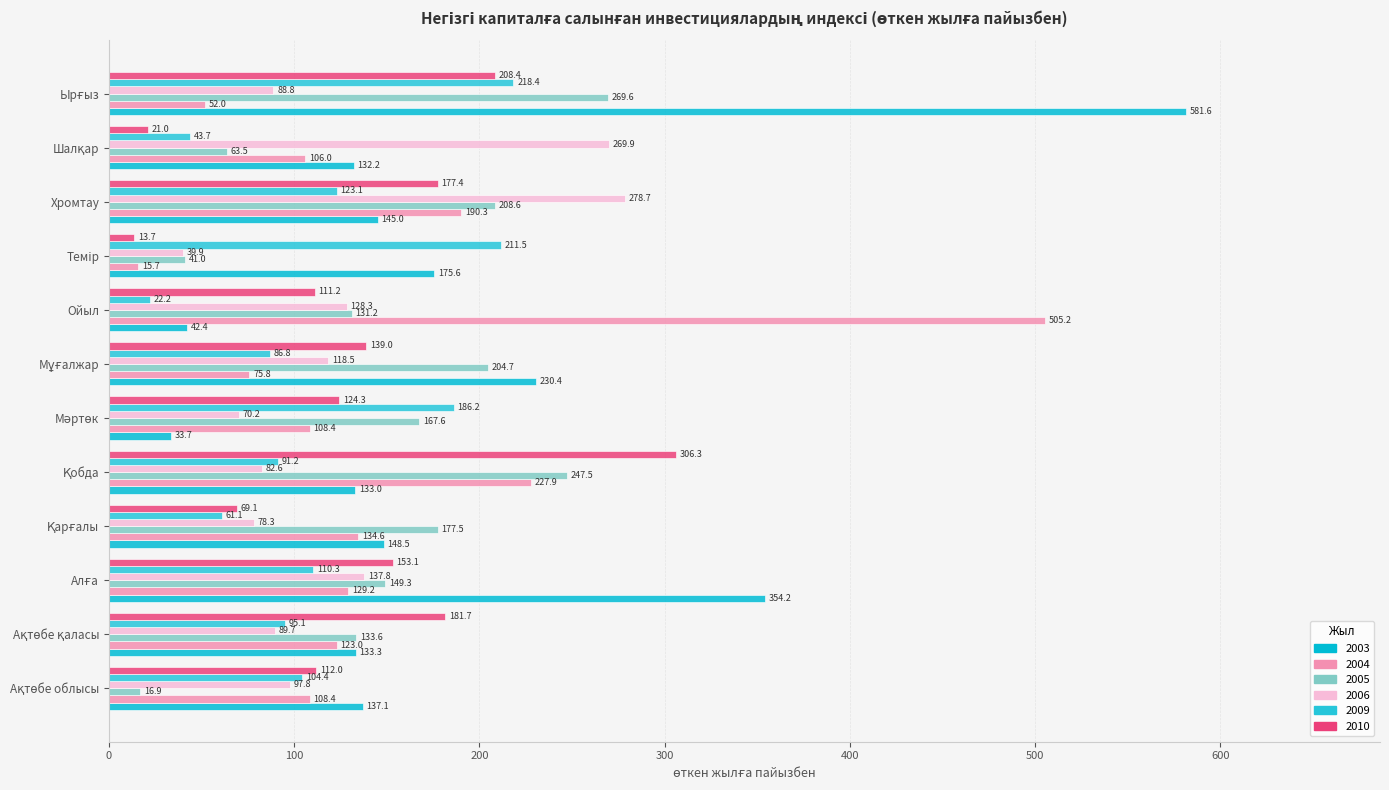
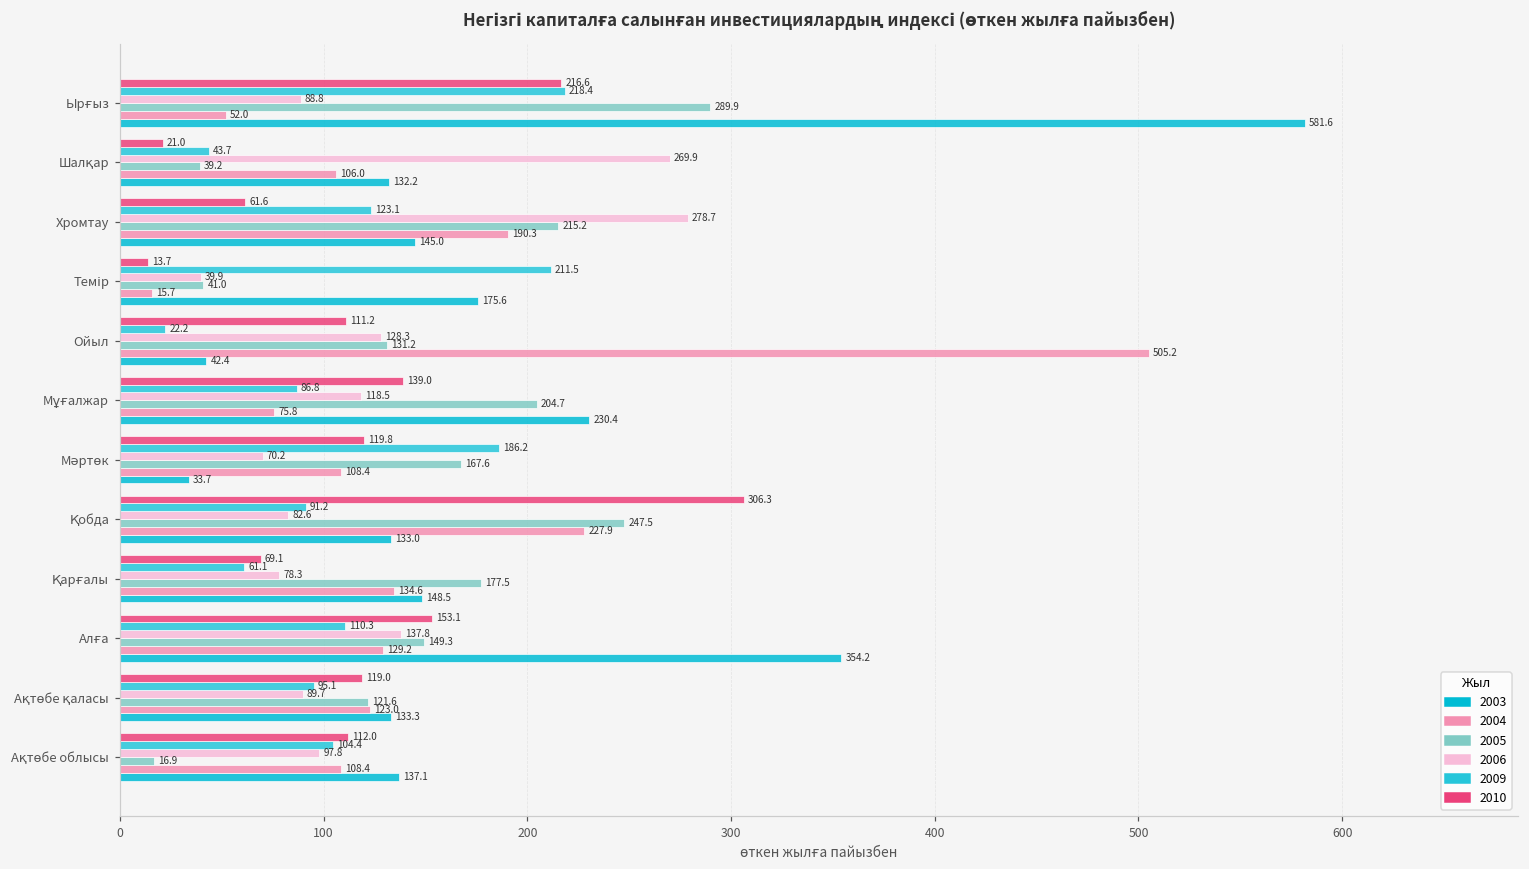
  {
    "2005": {
-     "Ырғыз": 269.6,
-     "Шалқар": 63.5,
-     "Хромтау": 208.6,
+     "Ырғыз": 289.9,
+     "Шалқар": 39.2,
+     "Хромтау": 215.2,
      "Мұғалжар": 204.7,
      "Мәртөк": 167.6,
      "Қобда": 247.5,
      "Қарғалы": 177.5,
      "Алға": 149.3,
-     "Ақтөбе қаласы": 133.6,
+     "Ақтөбе қаласы": 121.6,
      "Ақтөбе облысы": 16.9
    },
    "2010": {
-     "Ырғыз": 208.4,
+     "Ырғыз": 216.6,
      "Шалқар": 21.0,
-     "Хромтау": 177.4,
+     "Хромтау": 61.6,
      "Темір": 13.7,
      "Ойыл": 111.2,
      "Мұғалжар": 139.0,
-     "Мәртөк": 124.3,
+     "Мәртөк": 119.8,
      "Қобда": 306.3,
      "Қарғалы": 69.1,
      "Алға": 153.1,
-     "Ақтөбе қаласы": 181.7,
+     "Ақтөбе қаласы": 119.0,
      "Ақтөбе облысы": 112.0
    }
  }
